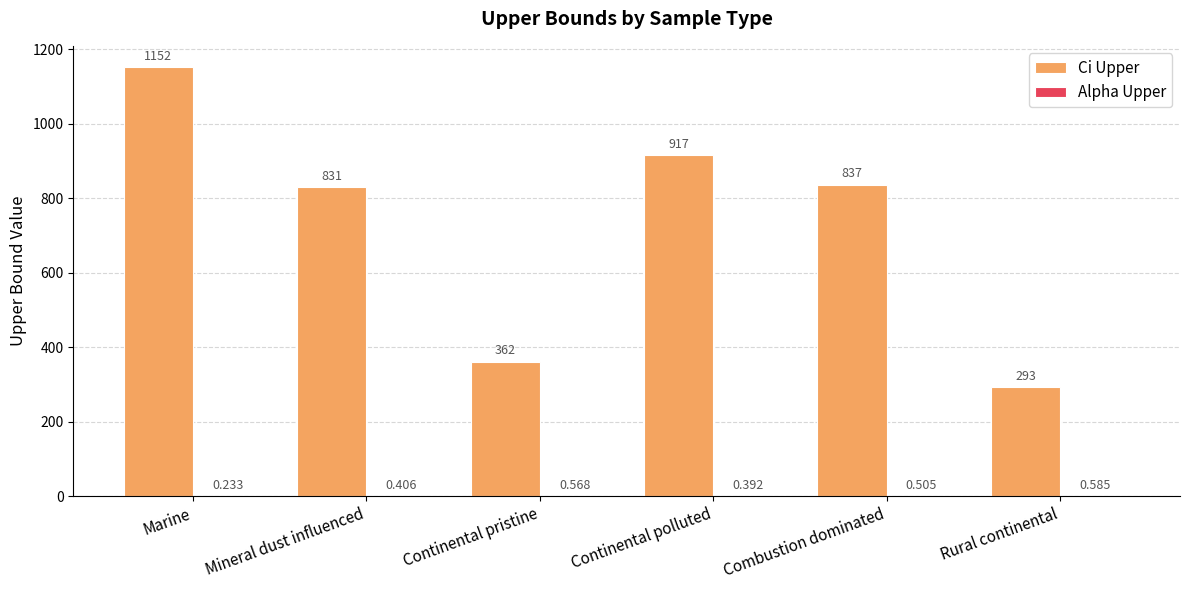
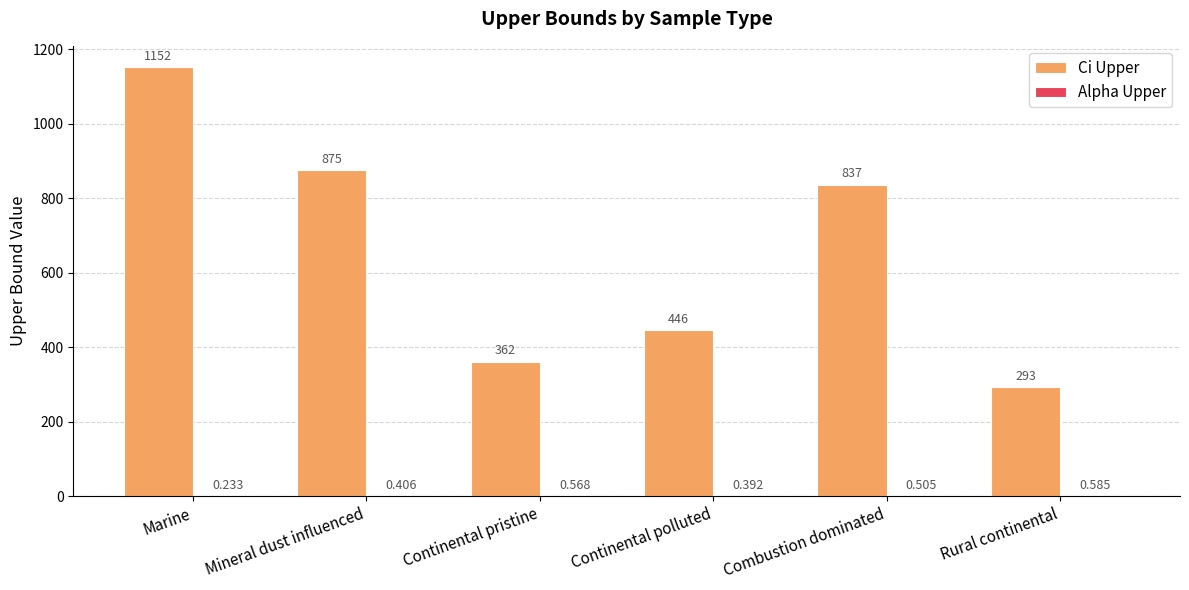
  {
    "Ci Upper": {
      "Marine": 1152,
-     "Mineral dust influenced": 831,
+     "Mineral dust influenced": 875,
      "Continental pristine": 362,
-     "Continental polluted": 917,
+     "Continental polluted": 446,
      "Combustion dominated": 837,
      "Rural continental": 293
    },
    "Alpha Upper": {
      "Marine": 0.233,
      "Mineral dust influenced": 0.406,
      "Continental pristine": 0.568,
      "Continental polluted": 0.392,
      "Combustion dominated": 0.505,
      "Rural continental": 0.585
    }
  }
